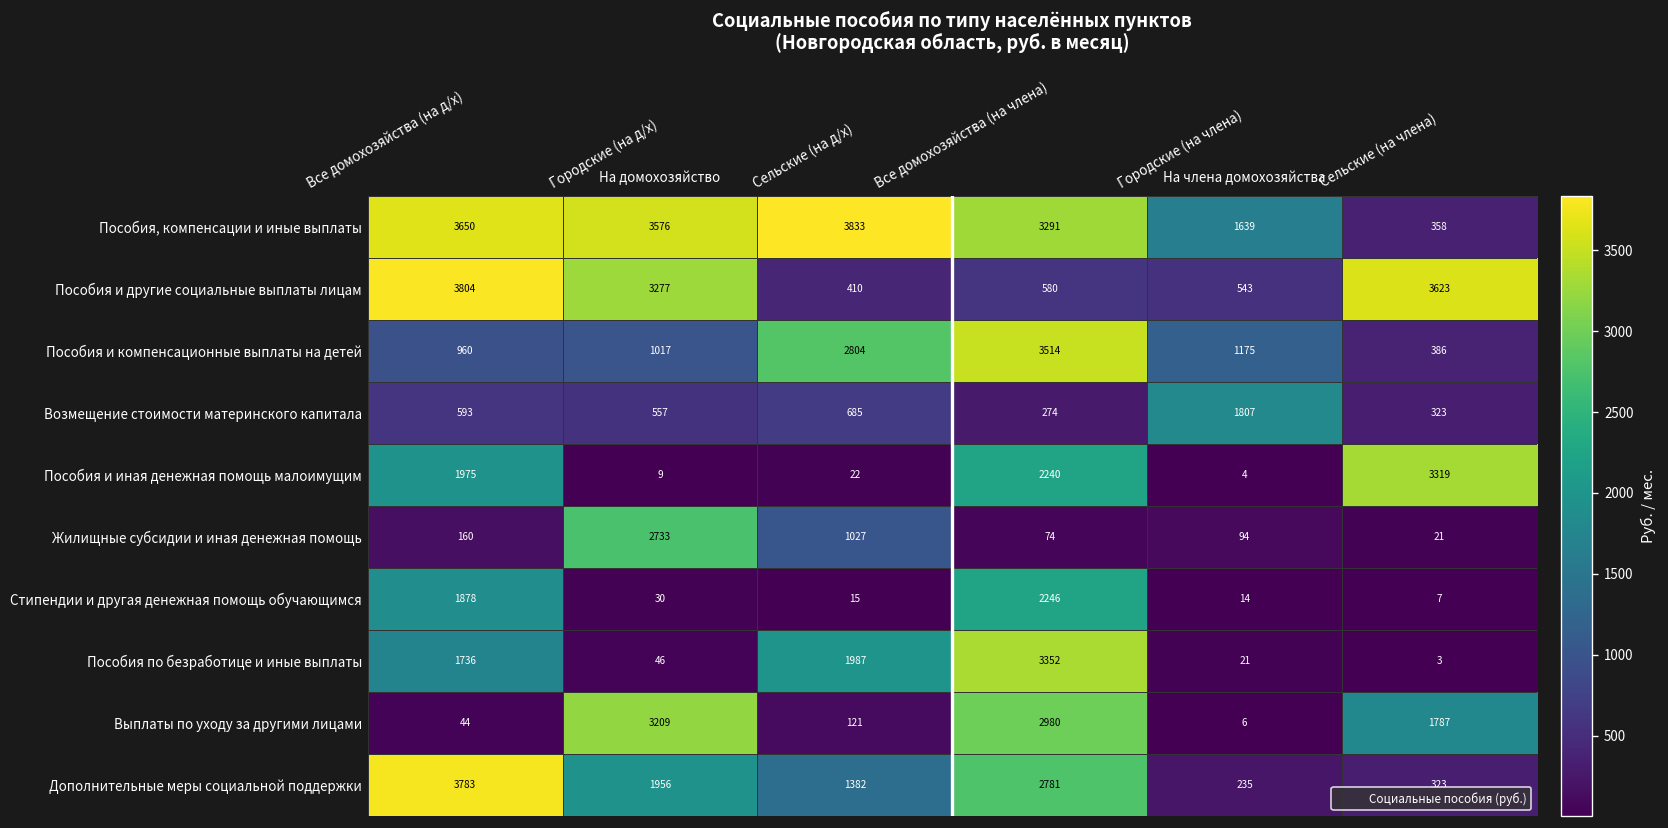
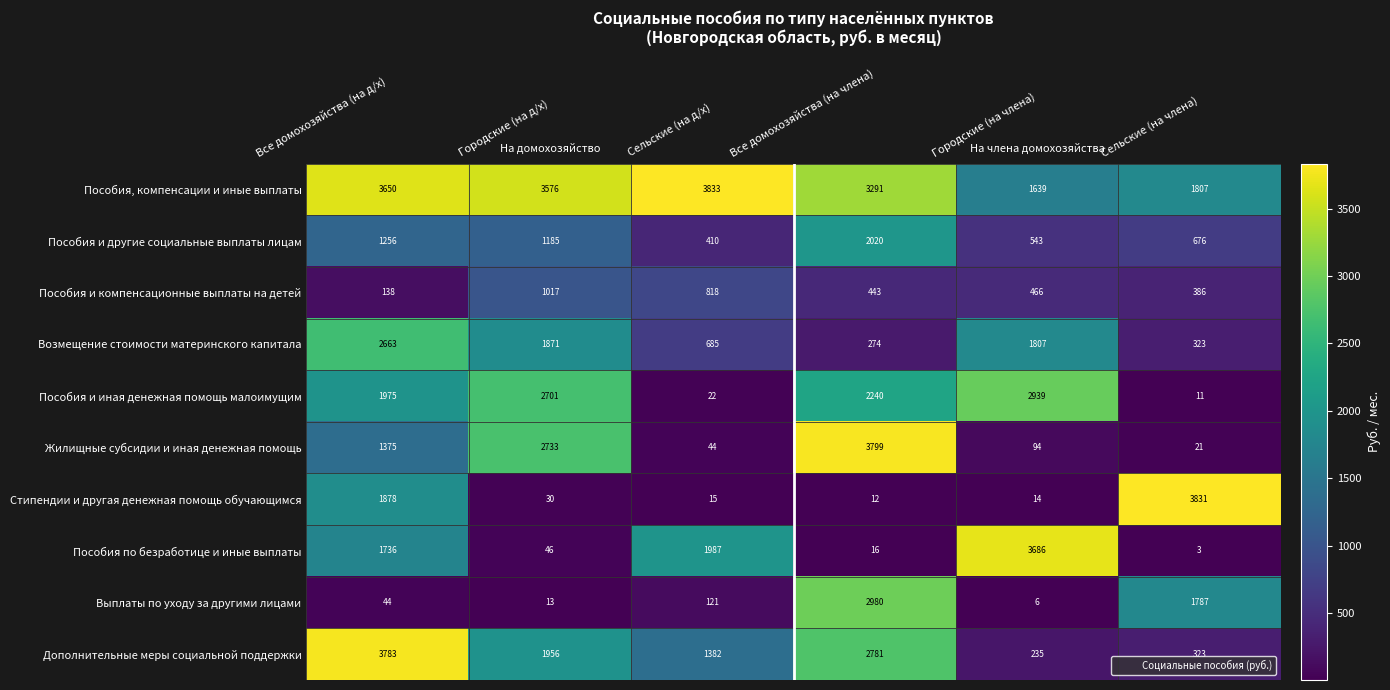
  {
    "Пособия, компенсации и иные выплаты": {
      "Все домохозяйства (на д/х)": 3650,
      "Городские (на д/х)": 3576,
      "Сельские (на д/х)": 3833,
      "Все домохозяйства (на члена)": 3291,
      "Городские (на члена)": 1639,
-     "Сельские (на члена)": 358
+     "Сельские (на члена)": 1807
    },
    "Пособия и другие социальные выплаты лицам": {
-     "Все домохозяйства (на д/х)": 3804,
-     "Городские (на д/х)": 3277,
+     "Все домохозяйства (на д/х)": 1256,
+     "Городские (на д/х)": 1185,
      "Сельские (на д/х)": 410,
-     "Все домохозяйства (на члена)": 580,
+     "Все домохозяйства (на члена)": 2020,
      "Городские (на члена)": 543,
-     "Сельские (на члена)": 3623
+     "Сельские (на члена)": 676
    },
    "Пособия и компенсационные выплаты на детей": {
-     "Все домохозяйства (на д/х)": 960,
+     "Все домохозяйства (на д/х)": 138,
      "Городские (на д/х)": 1017,
-     "Сельские (на д/х)": 2804,
-     "Все домохозяйства (на члена)": 3514,
-     "Городские (на члена)": 1175,
+     "Сельские (на д/х)": 818,
+     "Все домохозяйства (на члена)": 443,
+     "Городские (на члена)": 466,
      "Сельские (на члена)": 386
    },
    "Возмещение стоимости материнского капитала": {
-     "Все домохозяйства (на д/х)": 593,
-     "Городские (на д/х)": 557,
+     "Все домохозяйства (на д/х)": 2663,
+     "Городские (на д/х)": 1871,
      "Сельские (на д/х)": 685,
      "Все домохозяйства (на члена)": 274,
      "Городские (на члена)": 1807,
      "Сельские (на члена)": 323
    },
    "Пособия и иная денежная помощь малоимущим": {
      "Все домохозяйства (на д/х)": 1975,
-     "Городские (на д/х)": 9,
+     "Городские (на д/х)": 2701,
      "Сельские (на д/х)": 22,
      "Все домохозяйства (на члена)": 2240,
-     "Городские (на члена)": 4,
-     "Сельские (на члена)": 3319
+     "Городские (на члена)": 2939,
+     "Сельские (на члена)": 11
    },
    "Жилищные субсидии и иная денежная помощь": {
-     "Все домохозяйства (на д/х)": 160,
+     "Все домохозяйства (на д/х)": 1375,
      "Городские (на д/х)": 2733,
-     "Сельские (на д/х)": 1027,
-     "Все домохозяйства (на члена)": 74,
+     "Сельские (на д/х)": 44,
+     "Все домохозяйства (на члена)": 3799,
      "Городские (на члена)": 94,
      "Сельские (на члена)": 21
    },
    "Стипендии и другая денежная помощь обучающимся": {
      "Все домохозяйства (на д/х)": 1878,
      "Городские (на д/х)": 30,
      "Сельские (на д/х)": 15,
-     "Все домохозяйства (на члена)": 2246,
+     "Все домохозяйства (на члена)": 12,
      "Городские (на члена)": 14,
-     "Сельские (на члена)": 7
+     "Сельские (на члена)": 3831
    },
    "Пособия по безработице и иные выплаты": {
      "Все домохозяйства (на д/х)": 1736,
      "Городские (на д/х)": 46,
      "Сельские (на д/х)": 1987,
-     "Все домохозяйства (на члена)": 3352,
-     "Городские (на члена)": 21,
+     "Все домохозяйства (на члена)": 16,
+     "Городские (на члена)": 3686,
      "Сельские (на члена)": 3
    },
    "Выплаты по уходу за другими лицами": {
      "Все домохозяйства (на д/х)": 44,
-     "Городские (на д/х)": 3209,
+     "Городские (на д/х)": 13,
      "Сельские (на д/х)": 121,
      "Все домохозяйства (на члена)": 2980,
      "Городские (на члена)": 6,
      "Сельские (на члена)": 1787
    },
    "Дополнительные меры социальной поддержки": {
      "Все домохозяйства (на д/х)": 3783,
      "Городские (на д/х)": 1956,
      "Сельские (на д/х)": 1382,
      "Все домохозяйства (на члена)": 2781,
      "Городские (на члена)": 235
    }
  }
